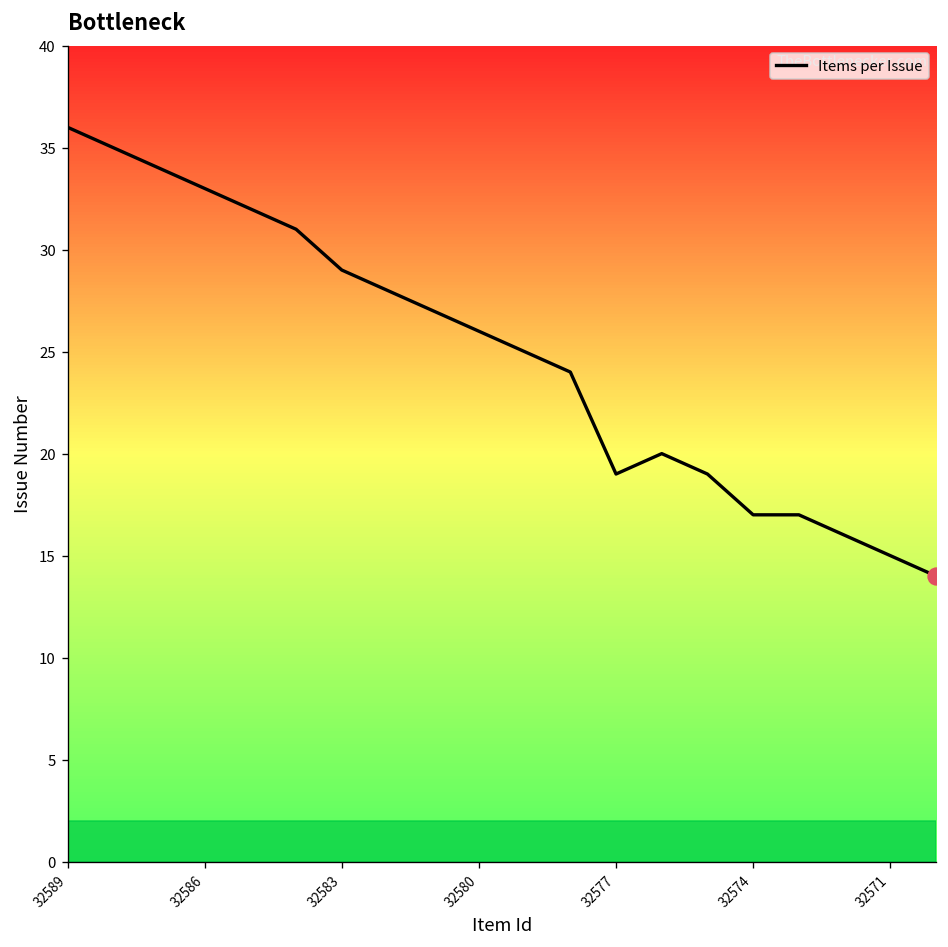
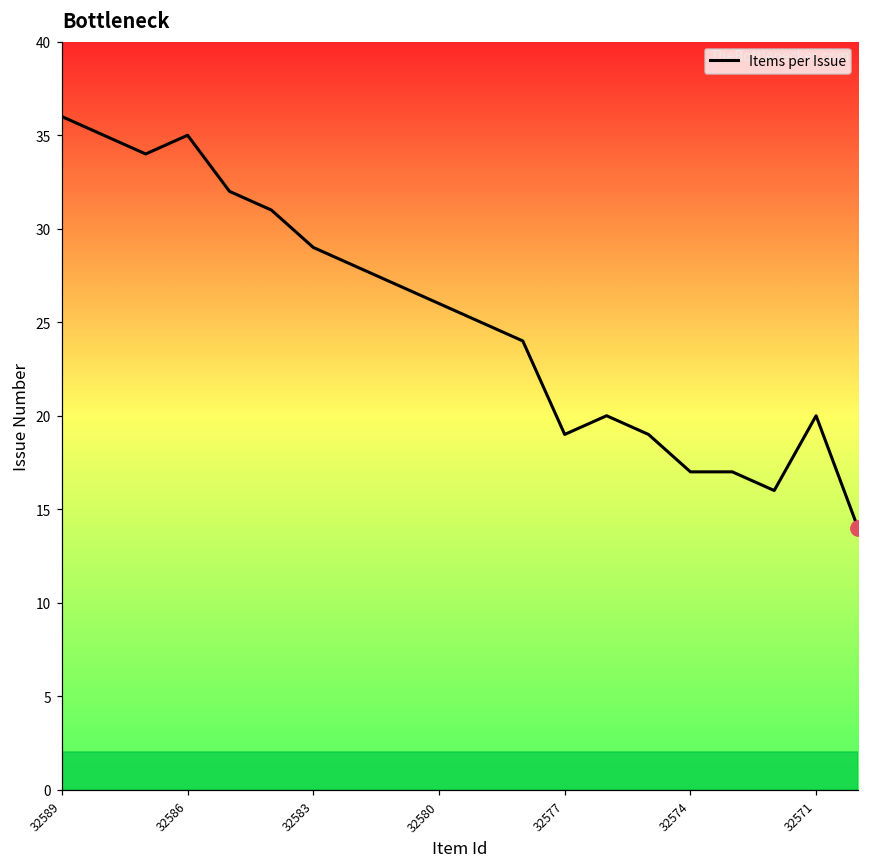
  {
    "Items per Issue": {
      "32589": 36,
-     "32586": 33,
+     "32586": 35,
      "32583": 29,
      "32580": 26,
      "32577": 19,
      "32574": 17,
-     "32571": 15
+     "32571": 20
    }
  }
